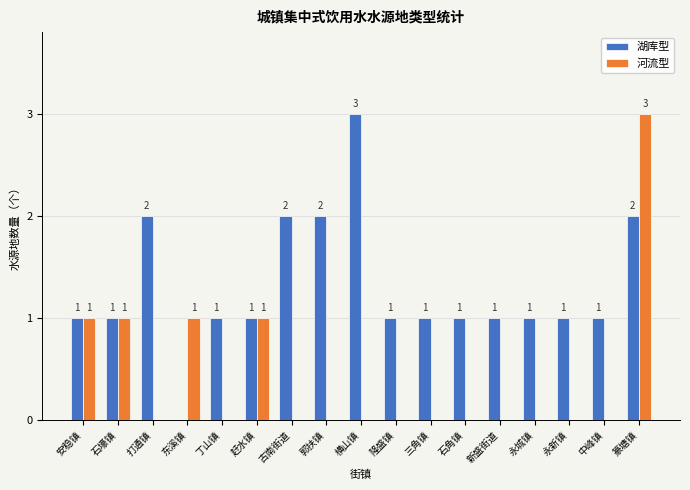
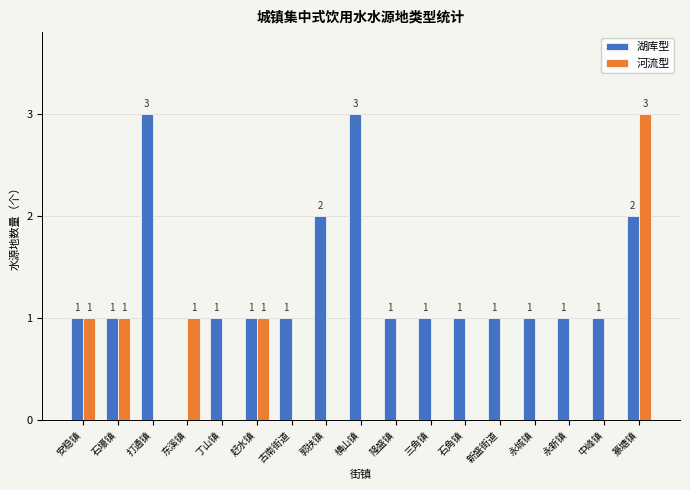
  {
    "湖库型": {
      "安稳镇": 1,
      "石壕镇": 1,
-     "打通镇": 2,
+     "打通镇": 3,
      "丁山镇": 1,
      "赶水镇": 1,
-     "古南街道": 2,
+     "古南街道": 1,
      "郭扶镇": 2,
      "横山镇": 3,
      "隆盛镇": 1,
      "三角镇": 1,
      "石角镇": 1,
      "新盛街道": 1,
      "永城镇": 1,
      "永新镇": 1,
      "中峰镇": 1,
      "篆塘镇": 2
    },
    "河流型": {
      "安稳镇": 1,
      "石壕镇": 1,
      "东溪镇": 1,
      "赶水镇": 1,
      "篆塘镇": 3
    }
  }
